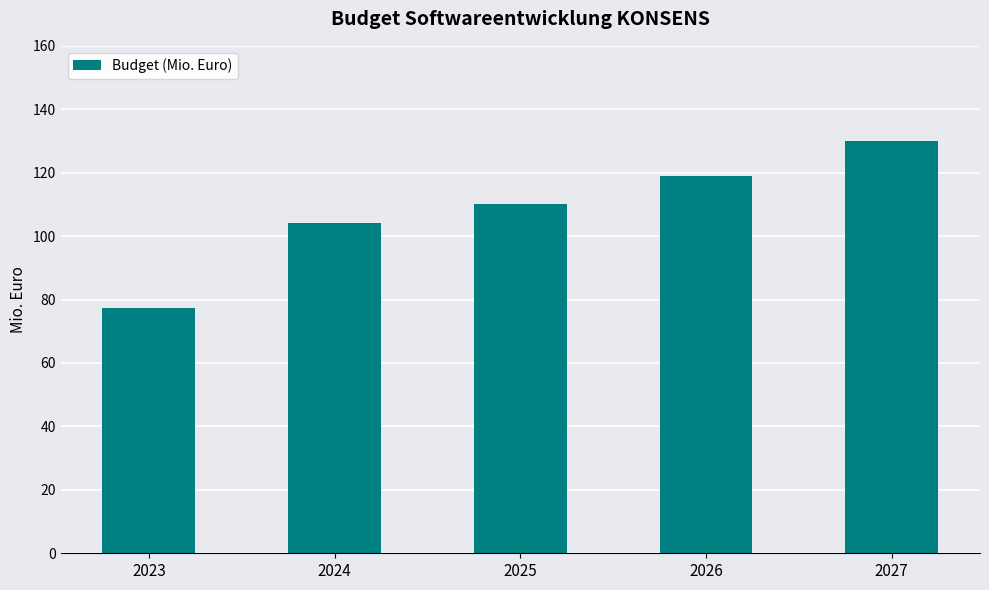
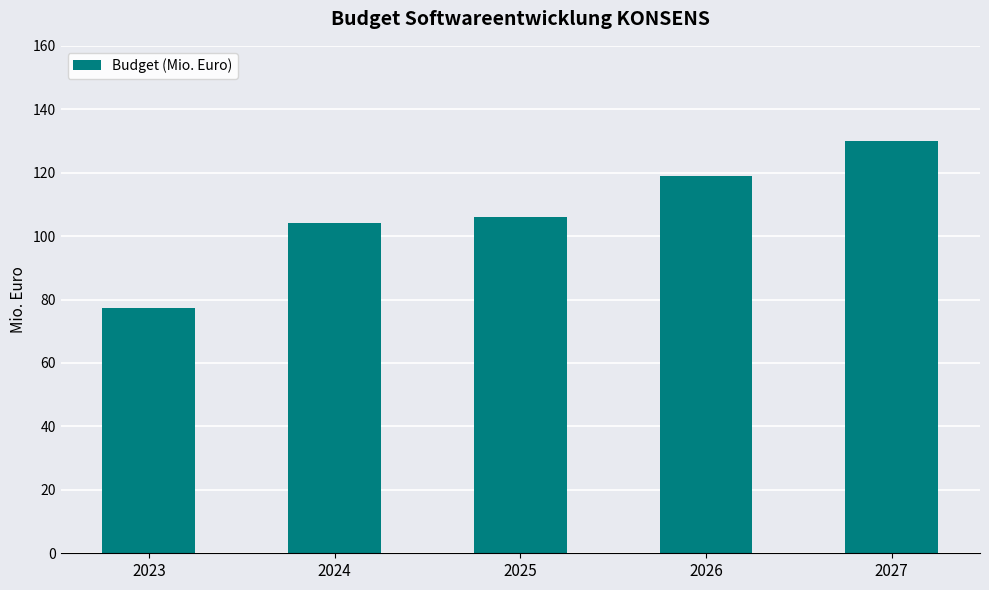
  {
    "2023": 77,
    "2024": 104,
-   "2025": 110,
+   "2025": 106,
    "2026": 119,
    "2027": 130
  }
